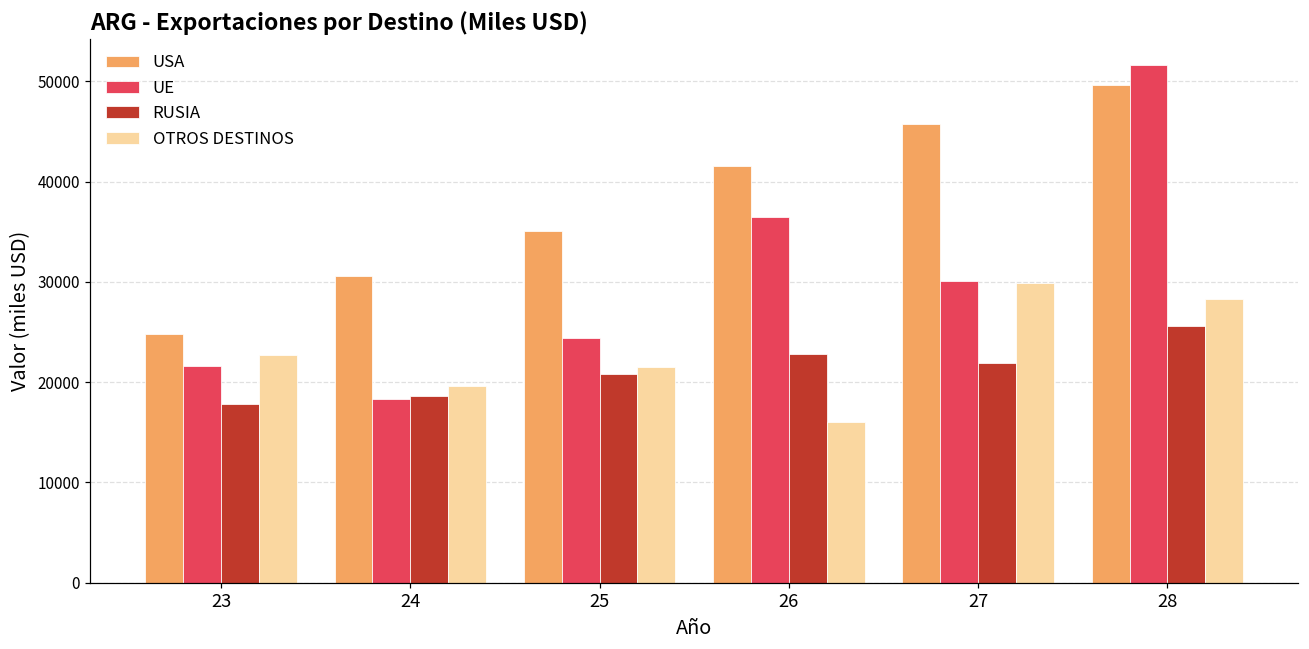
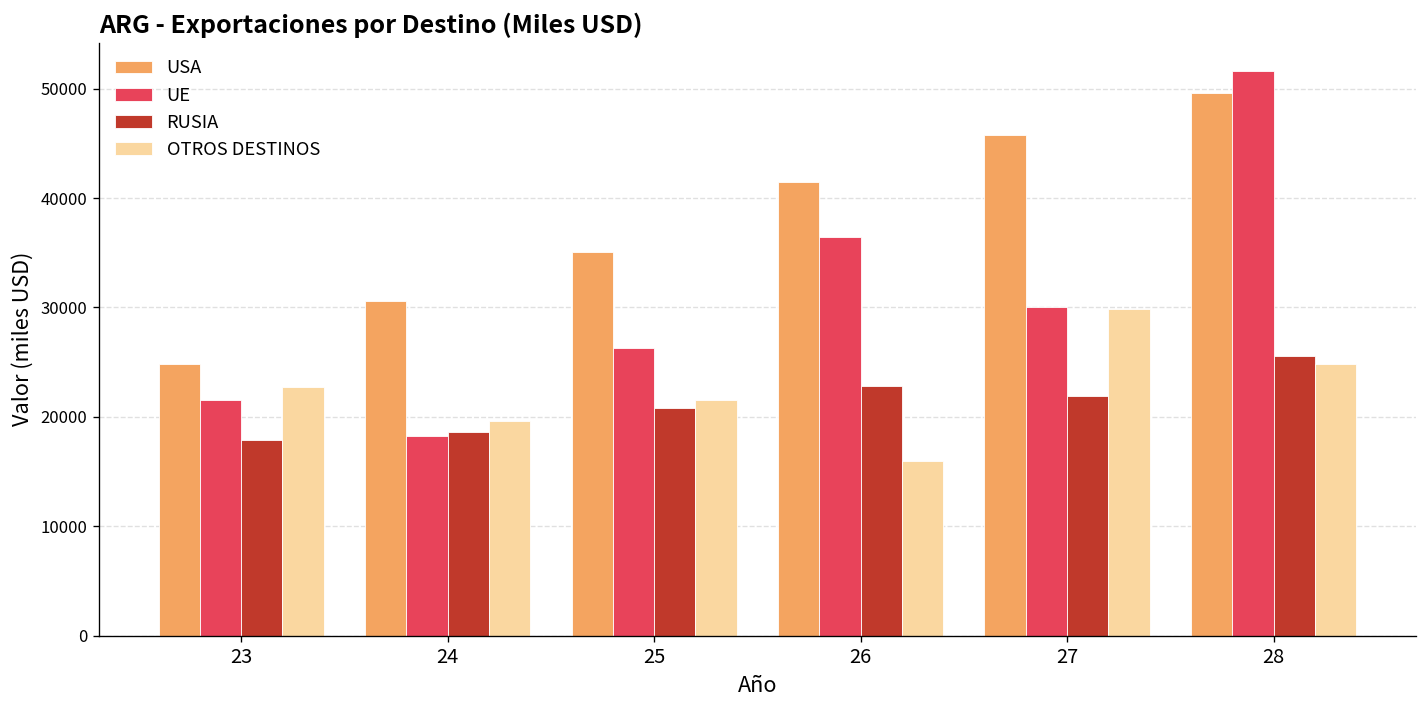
  {
    "USA": {
      "23": 25000,
      "24": 31000,
      "25": 35000,
      "26": 42000,
      "27": 46000,
      "28": 50000
    },
    "UE": {
      "23": 22000,
      "24": 18000,
-     "25": 24000,
+     "25": 26000,
      "26": 36000,
      "27": 30000,
      "28": 52000
    },
    "RUSIA": {
      "23": 18000,
      "24": 19000,
      "25": 21000,
      "26": 23000,
      "27": 22000,
      "28": 26000
    },
    "OTROS DESTINOS": {
      "23": 23000,
      "24": 20000,
      "25": 22000,
      "26": 16000,
      "27": 30000,
-     "28": 28000
+     "28": 25000
    }
  }
